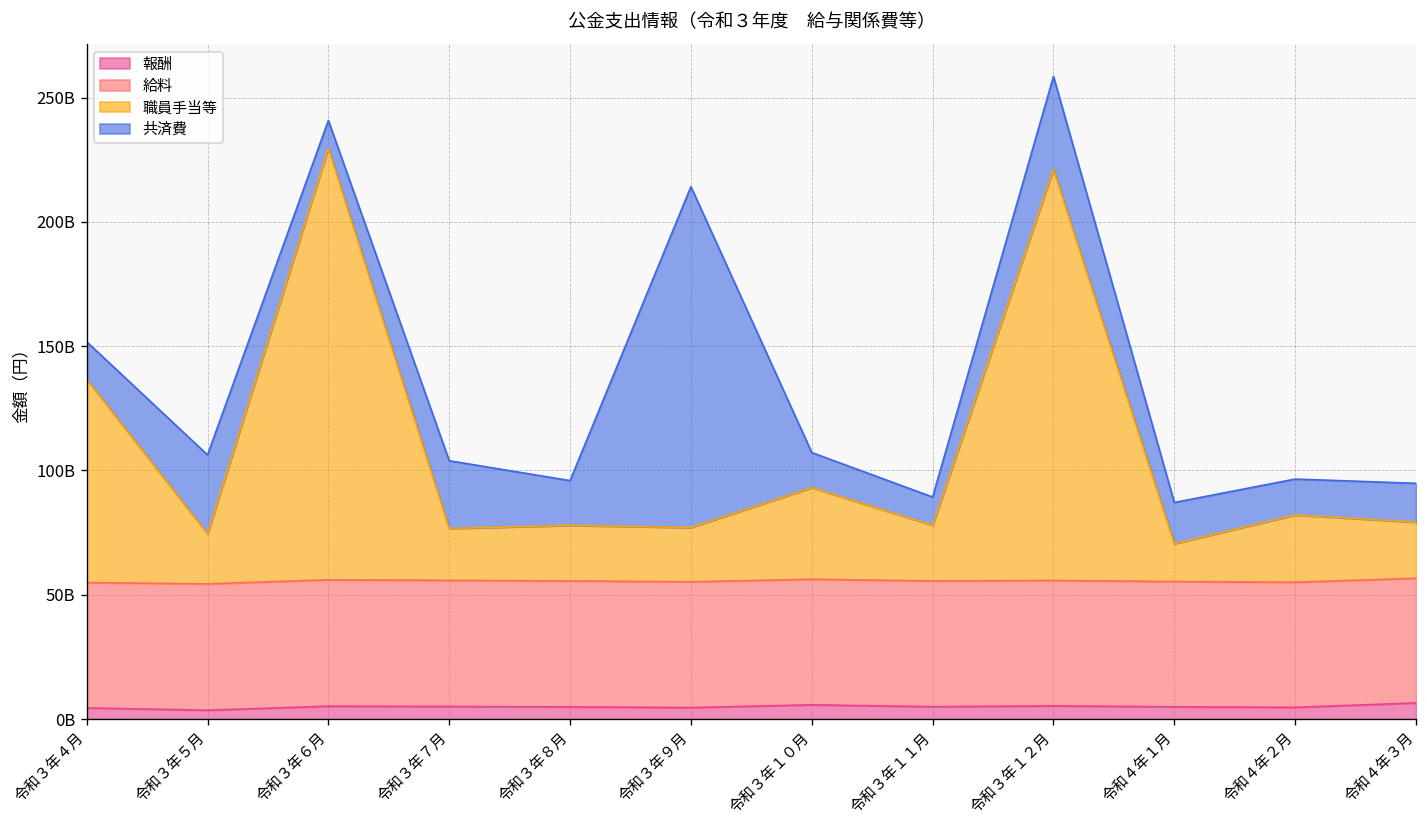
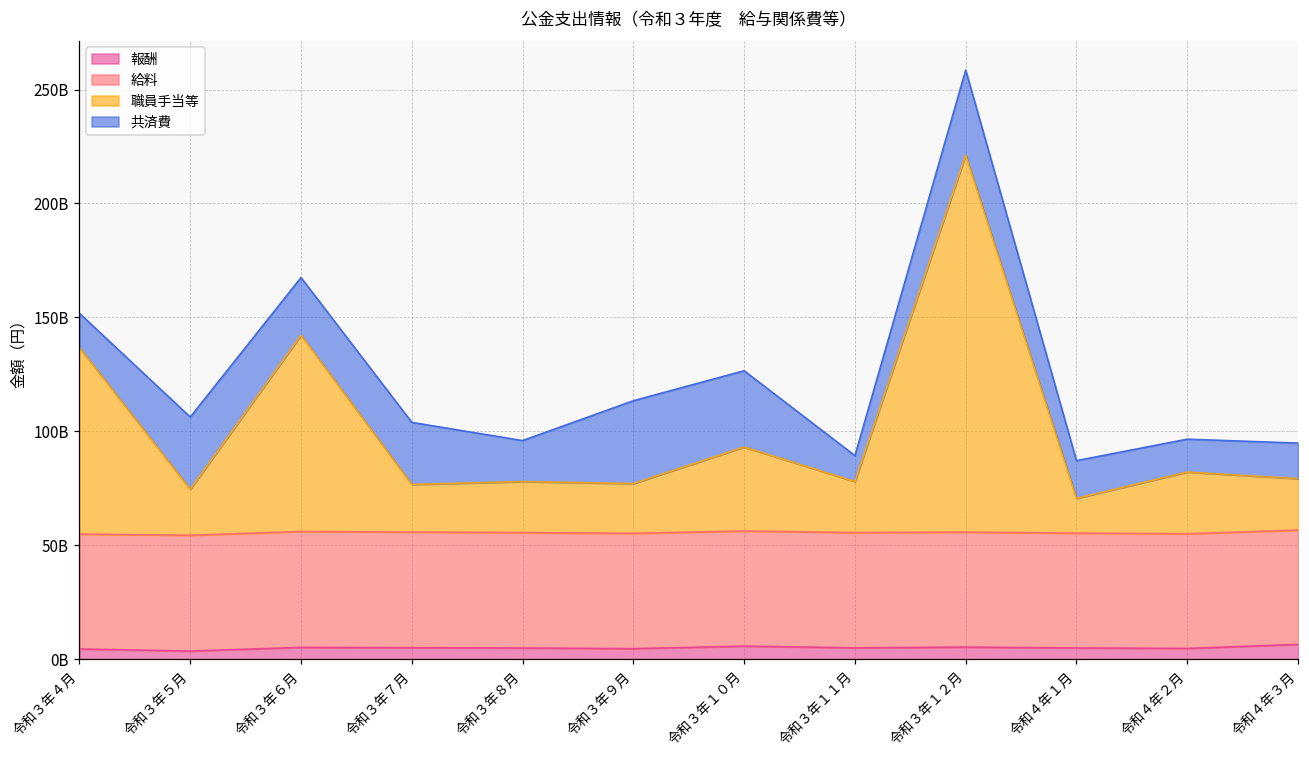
  {
    "職員手当等": {
      "令和３年４月": 82000000000,
      "令和３年５月": 20000000000,
-     "令和３年６月": 174000000000,
+     "令和３年６月": 86000000000,
      "令和３年７月": 21000000000,
      "令和３年８月": 22000000000,
      "令和３年９月": 22000000000,
      "令和３年１０月": 37000000000,
      "令和３年１１月": 22000000000,
      "令和３年１２月": 165000000000,
      "令和４年１月": 15000000000,
      "令和４年２月": 27000000000,
      "令和４年３月": 23000000000
    },
    "共済費": {
      "令和３年４月": 15000000000,
      "令和３年５月": 32000000000,
-     "令和３年６月": 11000000000,
+     "令和３年６月": 25000000000,
      "令和３年７月": 27000000000,
      "令和３年８月": 18000000000,
-     "令和３年９月": 137000000000,
-     "令和３年１０月": 14000000000,
+     "令和３年９月": 36000000000,
+     "令和３年１０月": 33000000000,
      "令和３年１１月": 11000000000,
      "令和３年１２月": 37000000000,
      "令和４年１月": 17000000000,
      "令和４年２月": 14000000000,
      "令和４年３月": 16000000000
    }
  }
